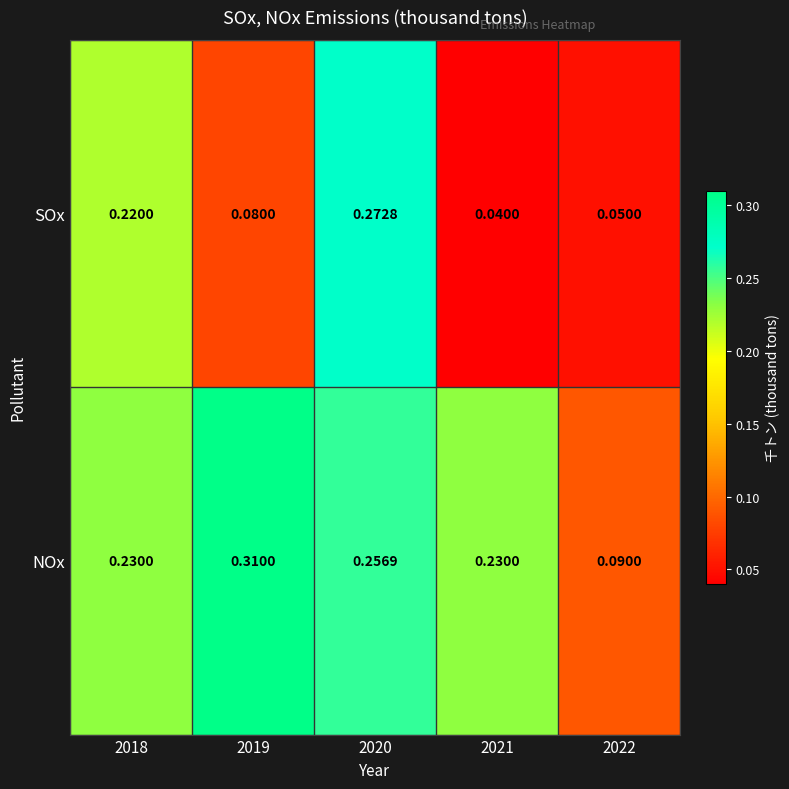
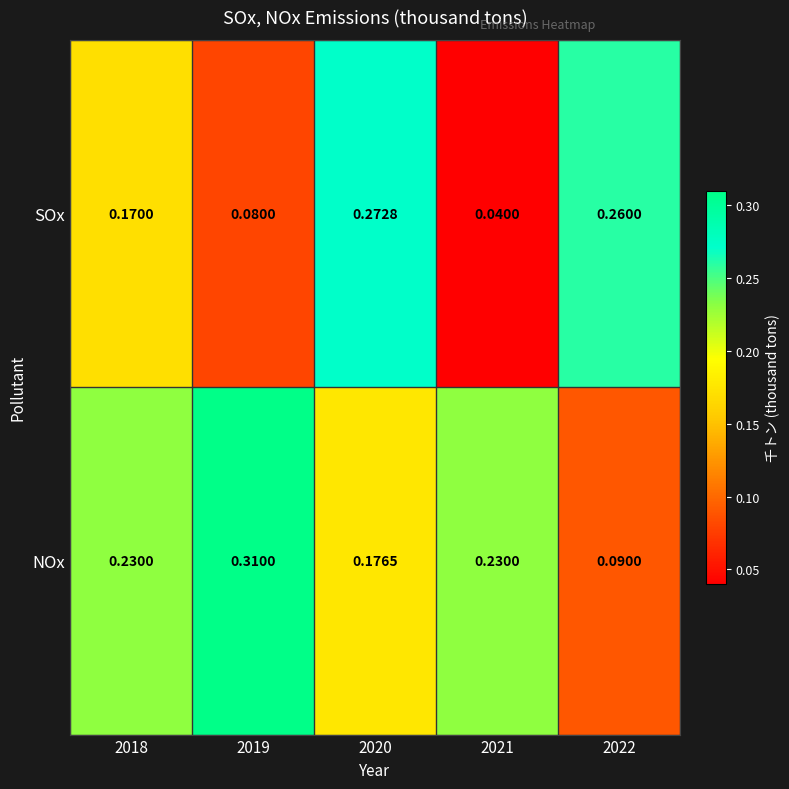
  {
    "SOx": {
-     "2018": 0.2200,
+     "2018": 0.1700,
      "2019": 0.0800,
      "2020": 0.2728,
      "2021": 0.0400,
-     "2022": 0.0500
+     "2022": 0.2600
    },
    "NOx": {
      "2018": 0.2300,
      "2019": 0.3100,
-     "2020": 0.2569,
+     "2020": 0.1765,
      "2021": 0.2300,
      "2022": 0.0900
    }
  }
